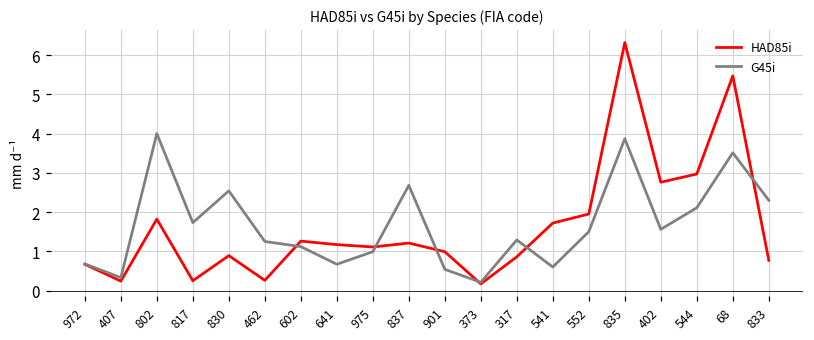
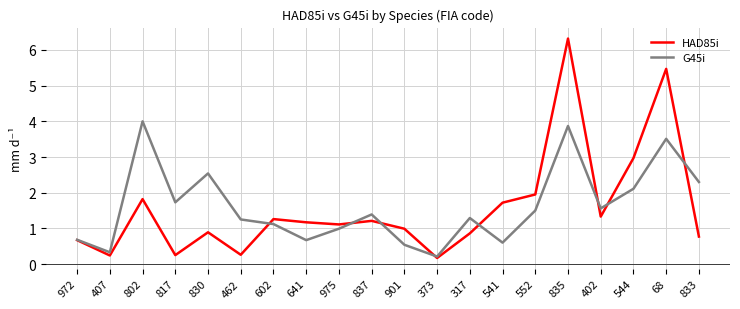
  {
    "HAD85i": {
      "407": 0.2,
      "802": 1.8,
      "817": 0.3,
      "830": 0.9,
      "462": 0.3,
      "602": 1.3,
      "641": 1.2,
      "975": 1.1,
      "837": 1.2,
      "901": 1.0,
      "317": 0.9,
      "541": 1.7,
      "552": 2.0,
      "835": 6.3,
-     "402": 2.8,
+     "402": 1.3,
      "544": 3.0,
      "68": 5.5,
      "833": 0.8
    },
    "G45i": {
      "407": 0.3,
      "802": 4.0,
      "817": 1.7,
      "830": 2.5,
      "462": 1.3,
      "602": 1.1,
      "641": 0.7,
      "975": 1.0,
-     "837": 2.7,
+     "837": 1.4,
      "901": 0.5,
      "317": 1.3,
      "541": 0.6,
      "552": 1.5,
      "835": 3.9,
      "402": 1.6,
      "544": 2.1,
      "68": 3.5,
      "833": 2.3
    }
  }
